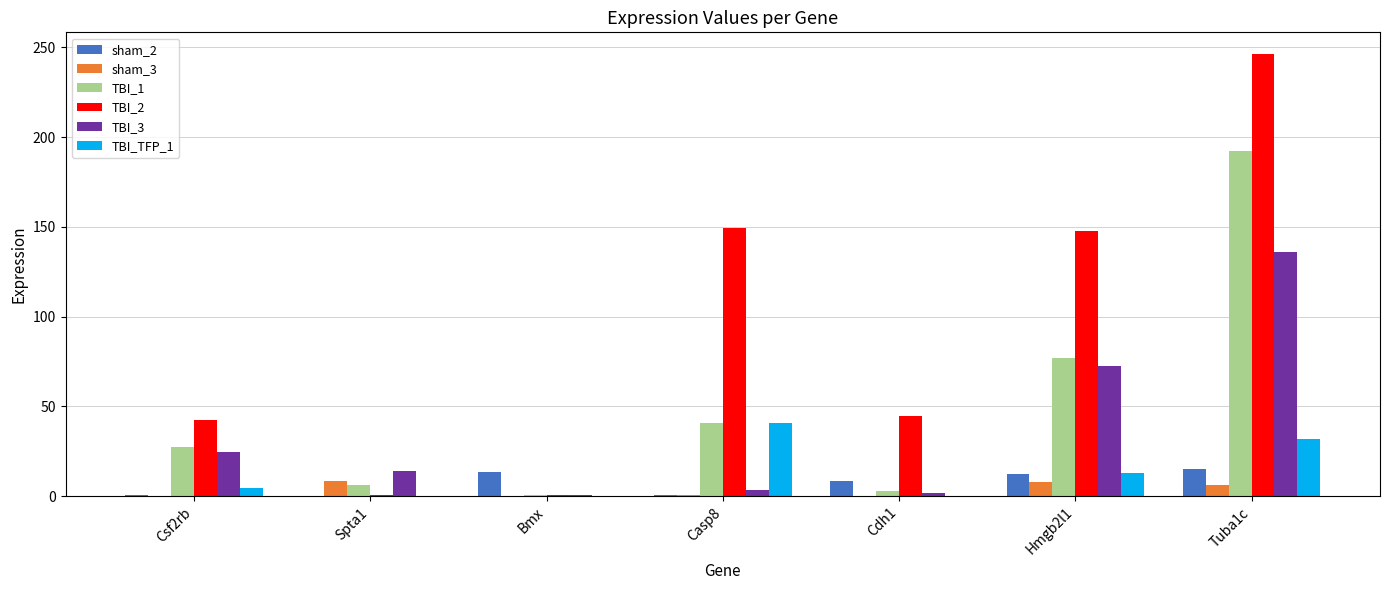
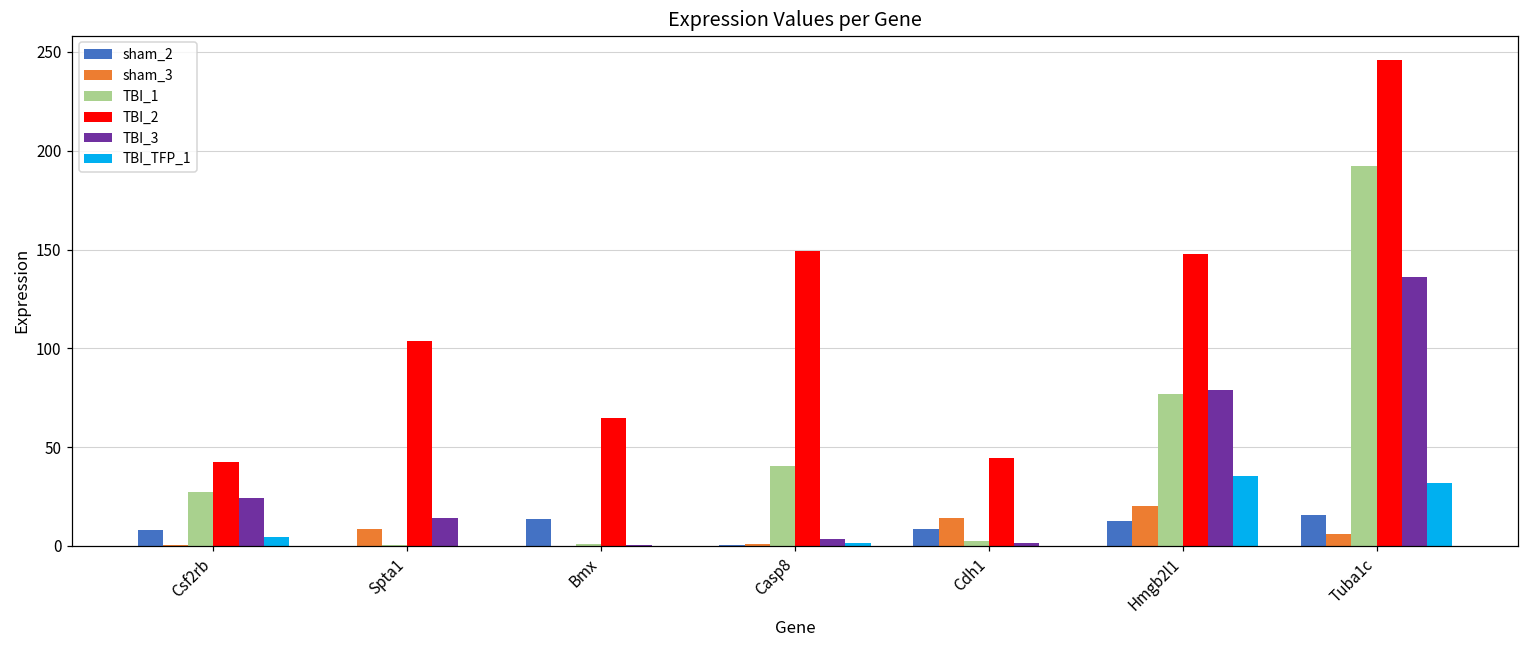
  {
    "sham_2": {
-     "Csf2rb": 1,
+     "Csf2rb": 8,
      "Bmx": 14,
      "Cdh1": 8,
      "Hmgb2l1": 13,
      "Tuba1c": 15
    },
    "sham_3": {
      "Spta1": 9,
-     "Cdh1": 0,
-     "Hmgb2l1": 8,
+     "Cdh1": 14,
+     "Hmgb2l1": 20,
      "Tuba1c": 6
    },
    "TBI_1": {
      "Csf2rb": 27,
-     "Spta1": 6,
+     "Spta1": 1,
      "Casp8": 41,
      "Cdh1": 3,
      "Hmgb2l1": 77,
      "Tuba1c": 192
    },
    "TBI_2": {
      "Csf2rb": 42,
-     "Spta1": 1,
-     "Bmx": 1,
+     "Spta1": 104,
+     "Bmx": 65,
      "Casp8": 149,
      "Cdh1": 44,
      "Hmgb2l1": 148,
      "Tuba1c": 246
    },
    "TBI_3": {
      "Csf2rb": 24,
      "Spta1": 14,
      "Casp8": 4,
      "Cdh1": 2,
-     "Hmgb2l1": 73,
+     "Hmgb2l1": 79,
      "Tuba1c": 136
    },
    "TBI_TFP_1": {
      "Csf2rb": 4,
-     "Casp8": 41,
+     "Casp8": 2,
      "Cdh1": 0,
-     "Hmgb2l1": 13,
+     "Hmgb2l1": 35,
      "Tuba1c": 32
    }
  }
